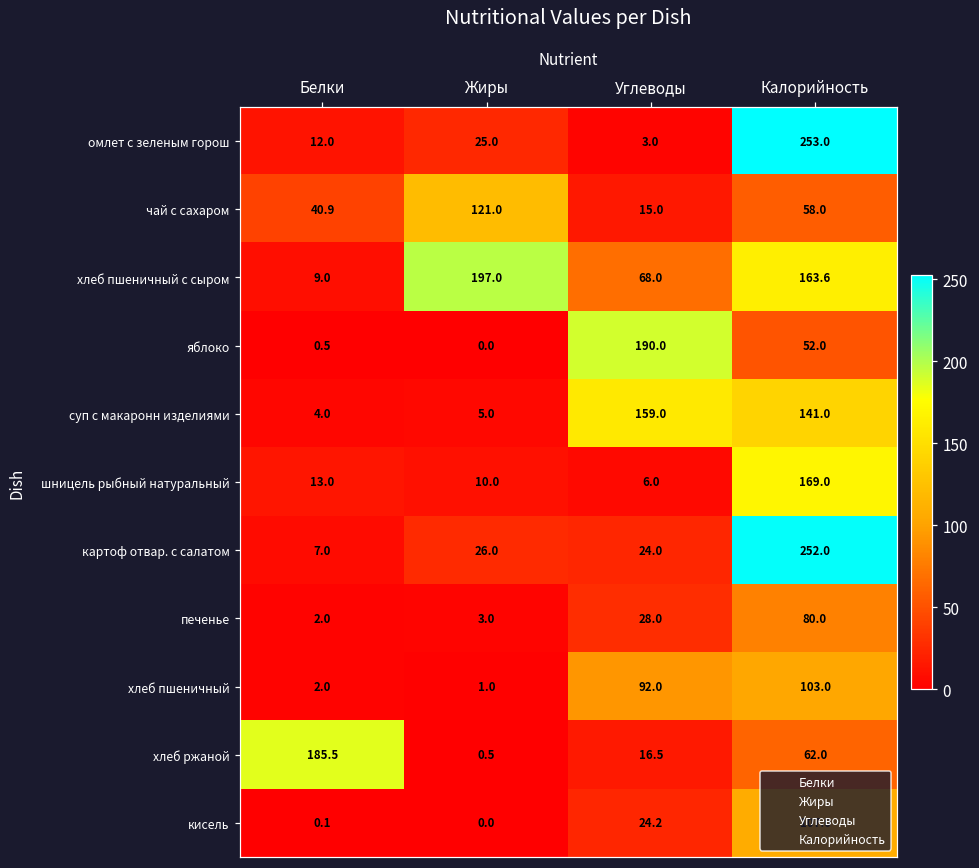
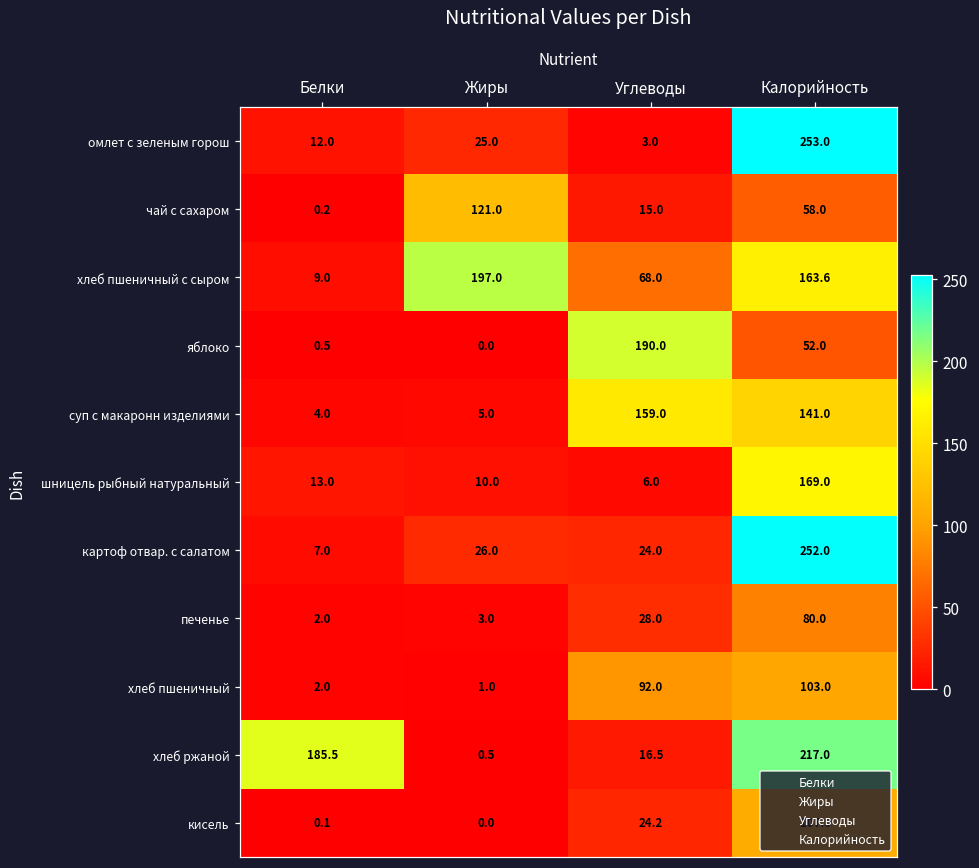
  {
    "омлет с зеленым горош": {
      "Белки": 12.0,
      "Жиры": 25.0,
      "Углеводы": 3.0,
      "Калорийность": 253.0
    },
    "чай с сахаром": {
-     "Белки": 40.9,
+     "Белки": 0.2,
      "Жиры": 121.0,
      "Углеводы": 15.0,
      "Калорийность": 58.0
    },
    "хлеб пшеничный с сыром": {
      "Белки": 9.0,
      "Жиры": 197.0,
      "Углеводы": 68.0,
      "Калорийность": 163.6
    },
    "яблоко": {
      "Белки": 0.5,
      "Жиры": 0.0,
      "Углеводы": 190.0,
      "Калорийность": 52.0
    },
    "суп с макаронн изделиями": {
      "Белки": 4.0,
      "Жиры": 5.0,
      "Углеводы": 159.0,
      "Калорийность": 141.0
    },
    "шницель рыбный натуральный": {
      "Белки": 13.0,
      "Жиры": 10.0,
      "Углеводы": 6.0,
      "Калорийность": 169.0
    },
    "картоф отвар. с салатом": {
      "Белки": 7.0,
      "Жиры": 26.0,
      "Углеводы": 24.0,
      "Калорийность": 252.0
    },
    "печенье": {
      "Белки": 2.0,
      "Жиры": 3.0,
      "Углеводы": 28.0,
      "Калорийность": 80.0
    },
    "хлеб пшеничный": {
      "Белки": 2.0,
      "Жиры": 1.0,
      "Углеводы": 92.0,
      "Калорийность": 103.0
    },
    "хлеб ржаной": {
      "Белки": 185.5,
      "Жиры": 0.5,
      "Углеводы": 16.5,
-     "Калорийность": 62.0
+     "Калорийность": 217.0
    },
    "кисель": {
      "Белки": 0.1,
      "Жиры": 0.0,
      "Углеводы": 24.2
    }
  }
